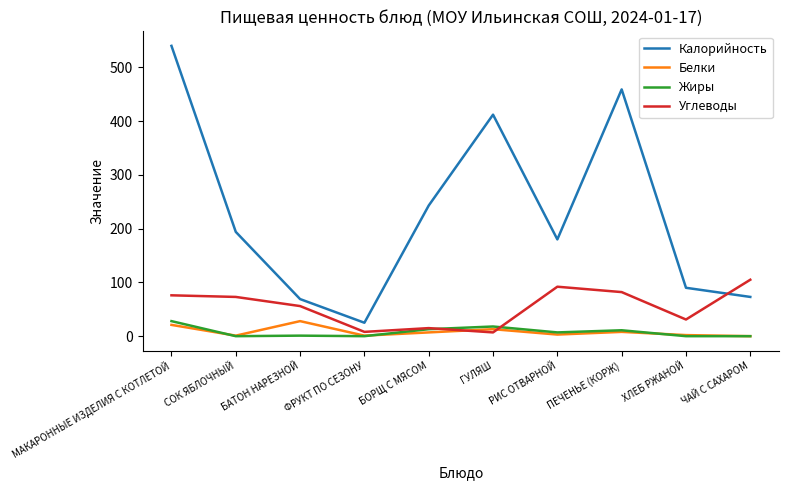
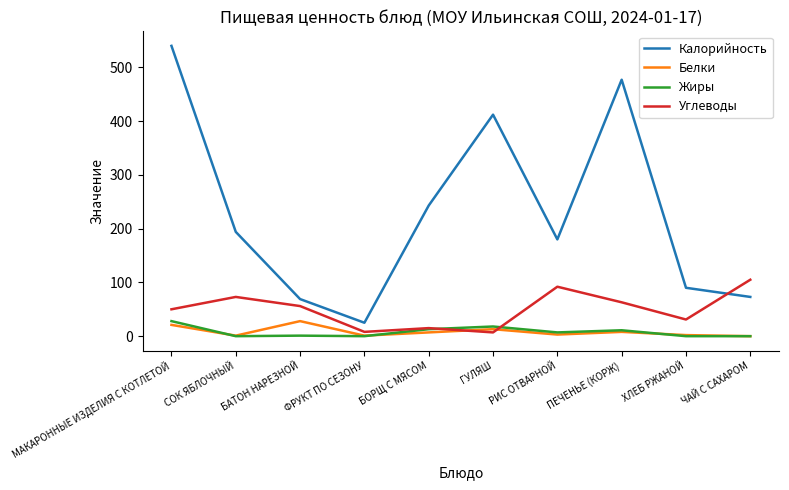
  {
    "Калорийность": {
      "МАКАРОННЫЕ ИЗДЕЛИЯ С КОТЛЕТОЙ": 540,
      "СОК ЯБЛОЧНЫЙ": 190,
      "БАТОН НАРЕЗНОЙ": 70,
      "ФРУКТ ПО СЕЗОНУ": 30,
      "БОРЩ С МЯСОМ": 240,
      "ГУЛЯШ": 410,
      "РИС ОТВАРНОЙ": 180,
-     "ПЕЧЕНЬЕ (КОРЖ)": 460,
+     "ПЕЧЕНЬЕ (КОРЖ)": 480,
      "ХЛЕБ РЖАНОЙ": 90,
      "ЧАЙ С САХАРОМ": 70
    },
    "Белки": {
      "МАКАРОННЫЕ ИЗДЕЛИЯ С КОТЛЕТОЙ": 20,
      "БАТОН НАРЕЗНОЙ": 30,
      "БОРЩ С МЯСОМ": 10,
      "ГУЛЯШ": 10
    },
    "Жиры": {
      "МАКАРОННЫЕ ИЗДЕЛИЯ С КОТЛЕТОЙ": 30,
      "БАТОН НАРЕЗНОЙ": 0,
      "ГУЛЯШ": 20
    },
    "Углеводы": {
-     "МАКАРОННЫЕ ИЗДЕЛИЯ С КОТЛЕТОЙ": 80,
+     "МАКАРОННЫЕ ИЗДЕЛИЯ С КОТЛЕТОЙ": 50,
      "СОК ЯБЛОЧНЫЙ": 70,
      "БАТОН НАРЕЗНОЙ": 60,
      "ФРУКТ ПО СЕЗОНУ": 10,
      "ГУЛЯШ": 10,
      "РИС ОТВАРНОЙ": 90,
-     "ПЕЧЕНЬЕ (КОРЖ)": 80,
+     "ПЕЧЕНЬЕ (КОРЖ)": 60,
      "ХЛЕБ РЖАНОЙ": 30,
      "ЧАЙ С САХАРОМ": 110
    }
  }
